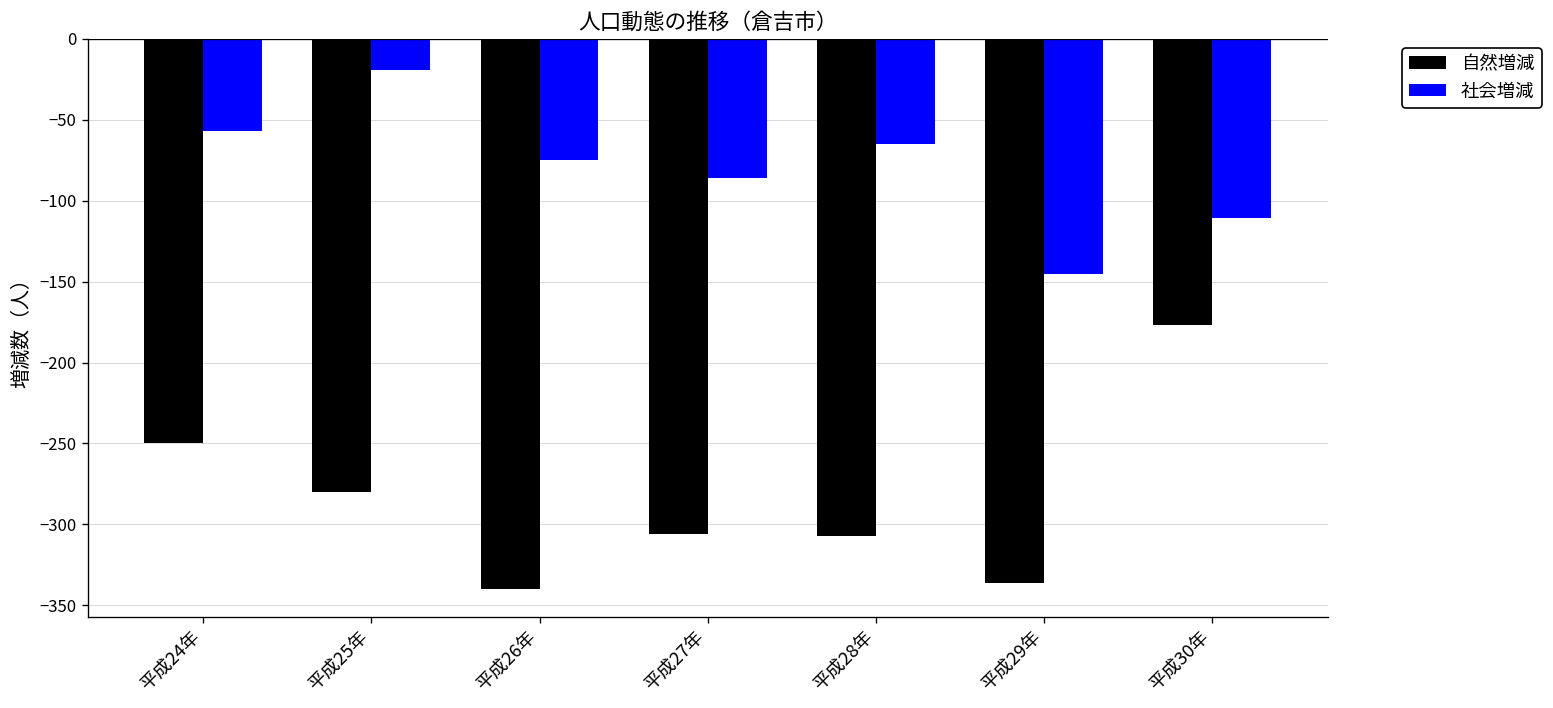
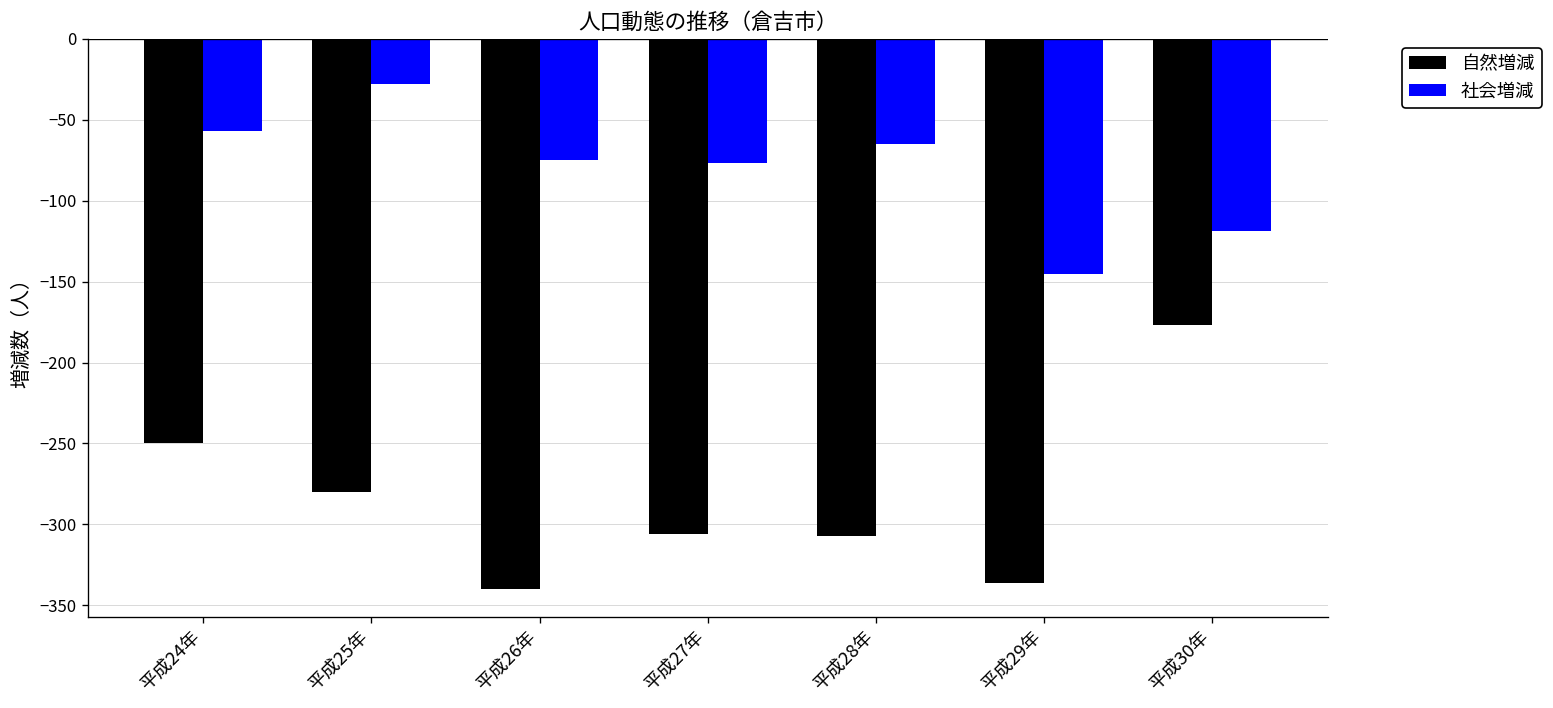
  {
    "自然増減": {
      "平成24年": -250,
      "平成25年": -280,
      "平成26年": -340,
      "平成27年": -306,
      "平成28年": -307,
      "平成29年": -336,
      "平成30年": -177
    },
    "社会増減": {
      "平成24年": -57,
-     "平成25年": -19,
+     "平成25年": -28,
      "平成26年": -75,
-     "平成27年": -86,
+     "平成27年": -77,
      "平成28年": -65,
      "平成29年": -145,
-     "平成30年": -111
+     "平成30年": -119
    }
  }
